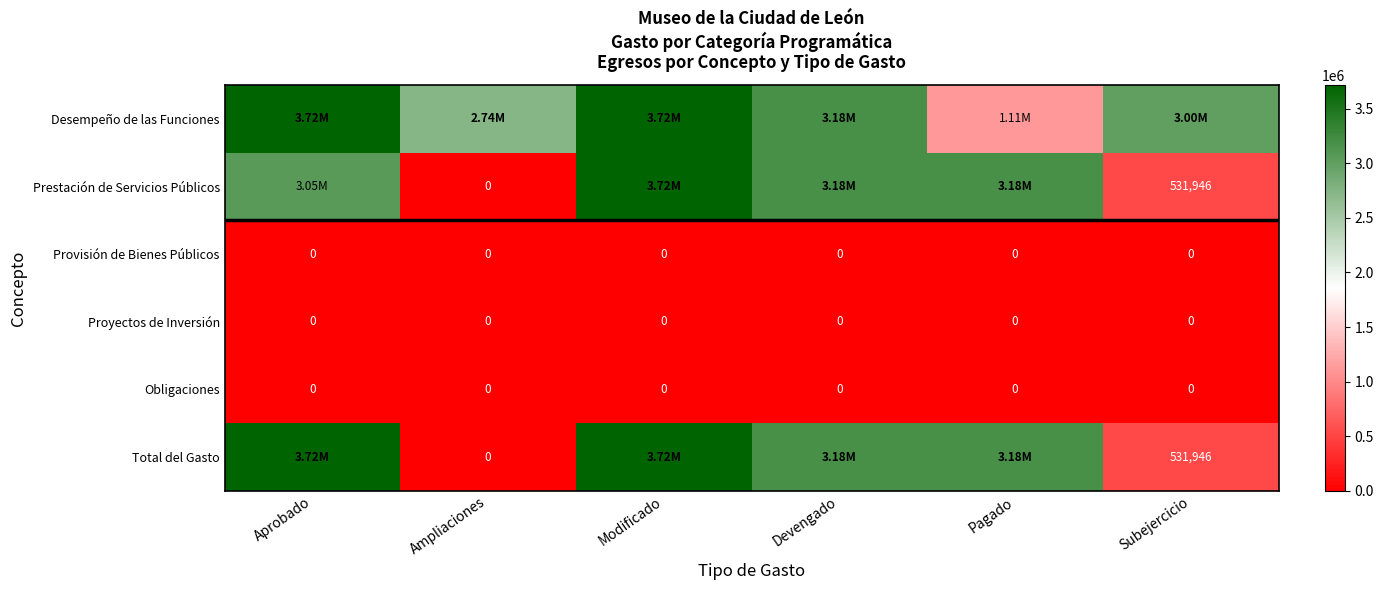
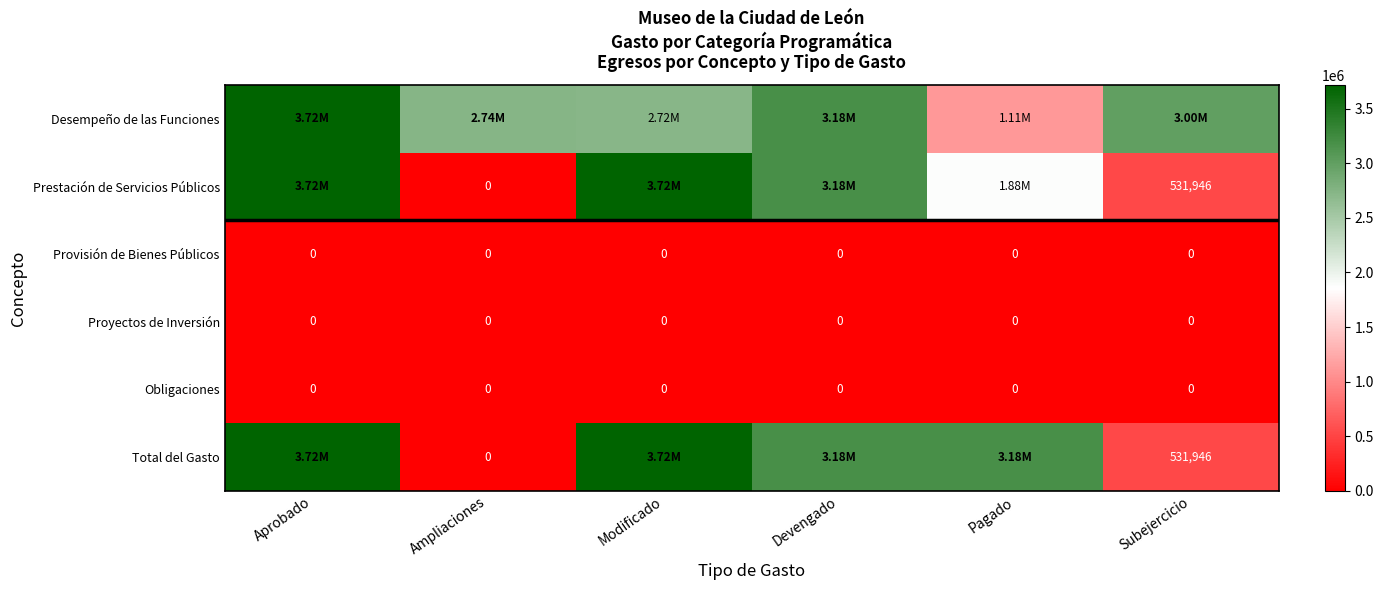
  {
    "Desempeño de las Funciones": {
      "Aprobado": "3.72M",
      "Ampliaciones": "2.74M",
-     "Modificado": "3.72M",
+     "Modificado": "2.72M",
      "Devengado": "3.18M",
      "Pagado": "1.11M",
      "Subejercicio": "3.00M"
    },
    "Prestación de Servicios Públicos": {
-     "Aprobado": "3.05M",
+     "Aprobado": "3.72M",
      "Ampliaciones": "0",
      "Modificado": "3.72M",
      "Devengado": "3.18M",
-     "Pagado": "3.18M",
+     "Pagado": "1.88M",
      "Subejercicio": "531,946"
    },
    "Provisión de Bienes Públicos": {
      "Aprobado": "0",
      "Ampliaciones": "0",
      "Modificado": "0",
      "Devengado": "0",
      "Pagado": "0",
      "Subejercicio": "0"
    },
    "Proyectos de Inversión": {
      "Aprobado": "0",
      "Ampliaciones": "0",
      "Modificado": "0",
      "Devengado": "0",
      "Pagado": "0",
      "Subejercicio": "0"
    },
    "Obligaciones": {
      "Aprobado": "0",
      "Ampliaciones": "0",
      "Modificado": "0",
      "Devengado": "0",
      "Pagado": "0",
      "Subejercicio": "0"
    },
    "Total del Gasto": {
      "Aprobado": "3.72M",
      "Ampliaciones": "0",
      "Modificado": "3.72M",
      "Devengado": "3.18M",
      "Pagado": "3.18M",
      "Subejercicio": "531,946"
    }
  }
